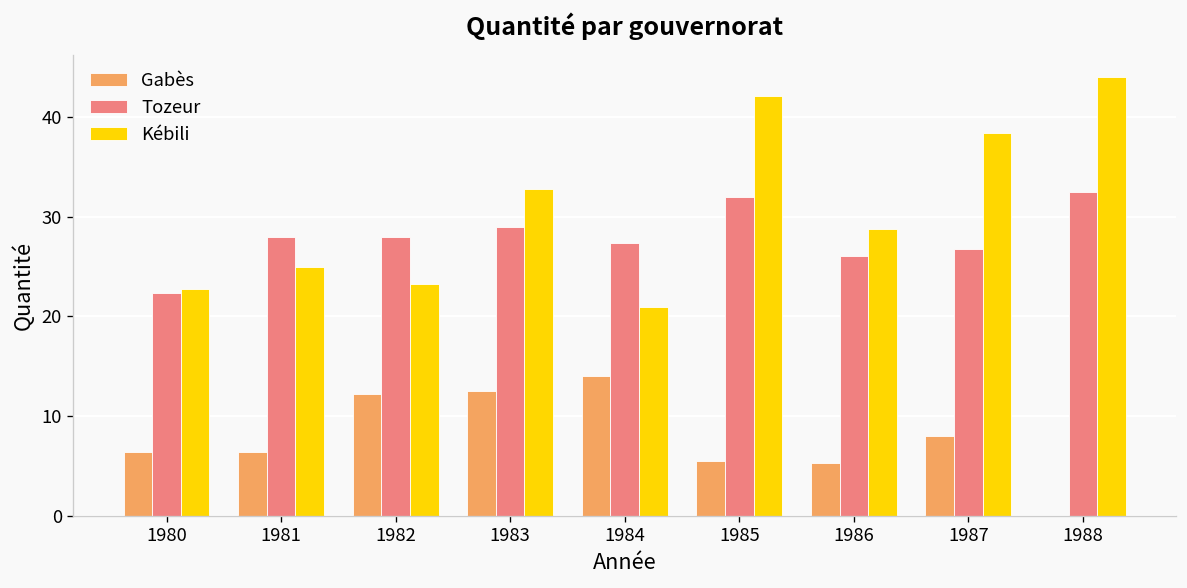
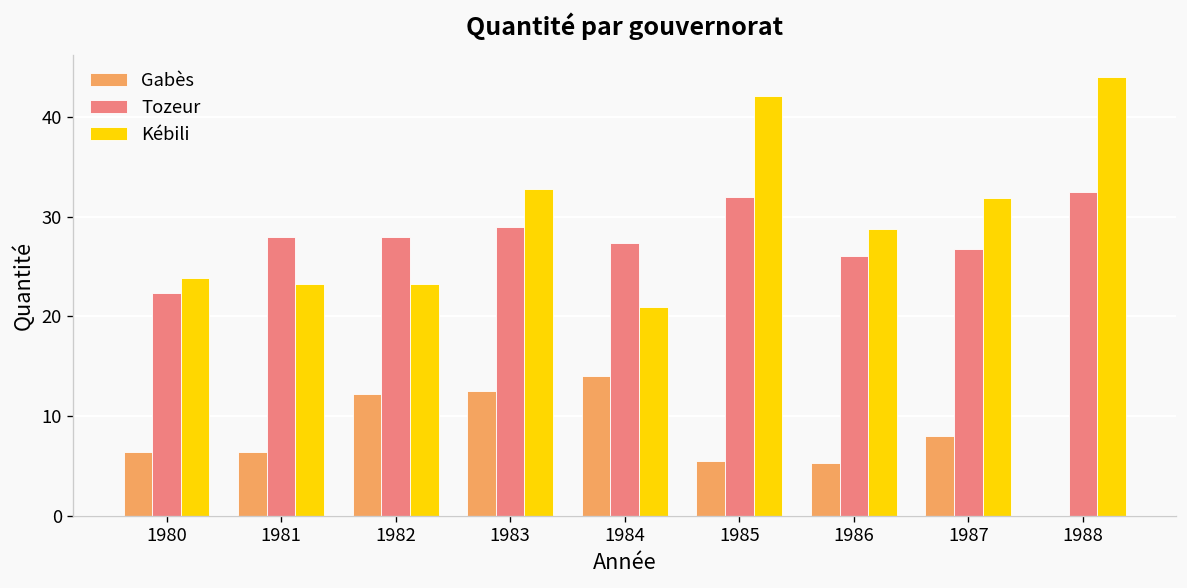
  {
    "Kébili": {
-     "1980": 23,
-     "1981": 25,
+     "1980": 24,
+     "1981": 23,
      "1982": 23,
      "1983": 33,
      "1984": 21,
      "1985": 42,
      "1986": 29,
-     "1987": 38,
+     "1987": 32,
      "1988": 44
    }
  }
